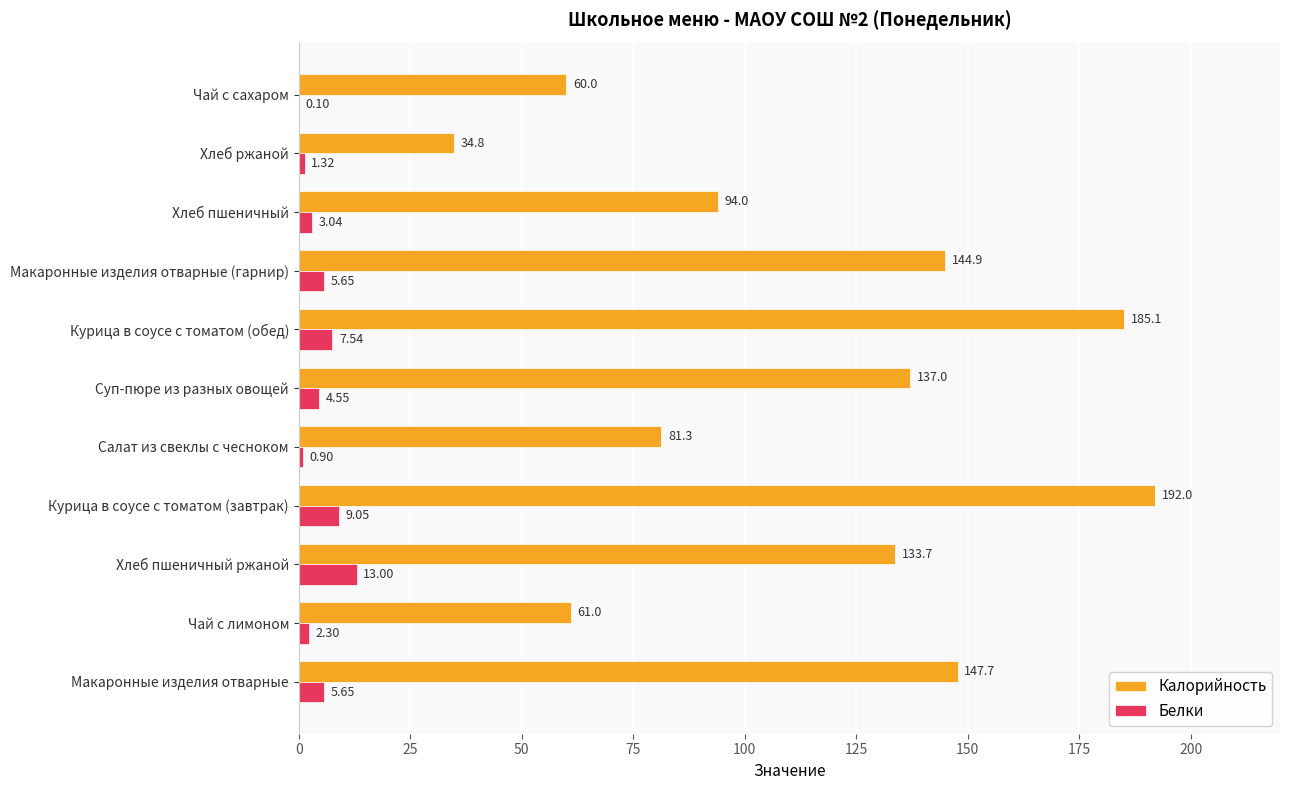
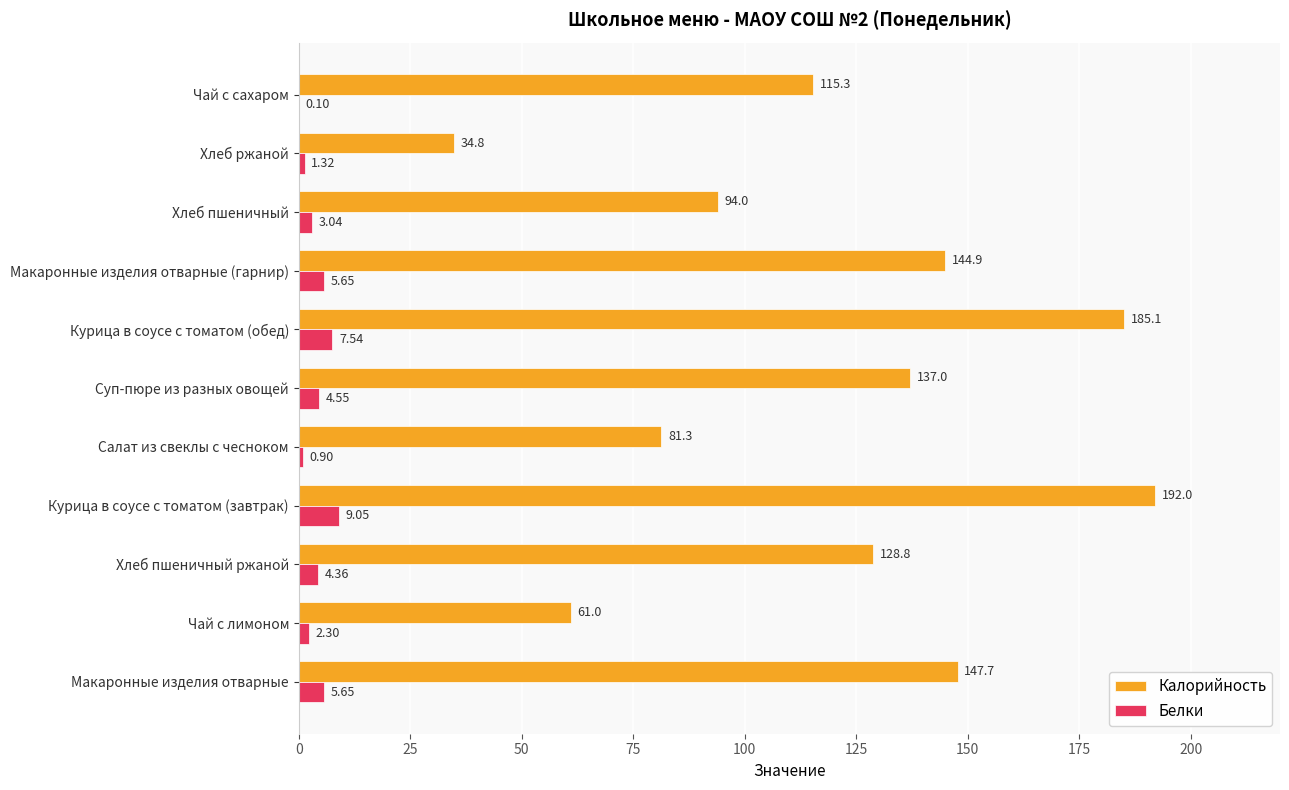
  {
    "Калорийность": {
-     "Чай с сахаром": 60.0,
+     "Чай с сахаром": 115.3,
      "Хлеб ржаной": 34.8,
      "Хлеб пшеничный": 94.0,
      "Макаронные изделия отварные (гарнир)": 144.9,
      "Курица в соусе с томатом (обед)": 185.1,
      "Суп-пюре из разных овощей": 137.0,
      "Салат из свеклы с чесноком": 81.3,
      "Курица в соусе с томатом (завтрак)": 192.0,
-     "Хлеб пшеничный ржаной": 133.7,
+     "Хлеб пшеничный ржаной": 128.8,
      "Чай с лимоном": 61.0,
      "Макаронные изделия отварные": 147.7
    },
    "Белки": {
      "Чай с сахаром": 0.10,
      "Хлеб ржаной": 1.32,
      "Хлеб пшеничный": 3.04,
      "Макаронные изделия отварные (гарнир)": 5.65,
      "Курица в соусе с томатом (обед)": 7.54,
      "Суп-пюре из разных овощей": 4.55,
      "Салат из свеклы с чесноком": 0.90,
      "Курица в соусе с томатом (завтрак)": 9.05,
-     "Хлеб пшеничный ржаной": 13.00,
+     "Хлеб пшеничный ржаной": 4.36,
      "Чай с лимоном": 2.30,
      "Макаронные изделия отварные": 5.65
    }
  }
